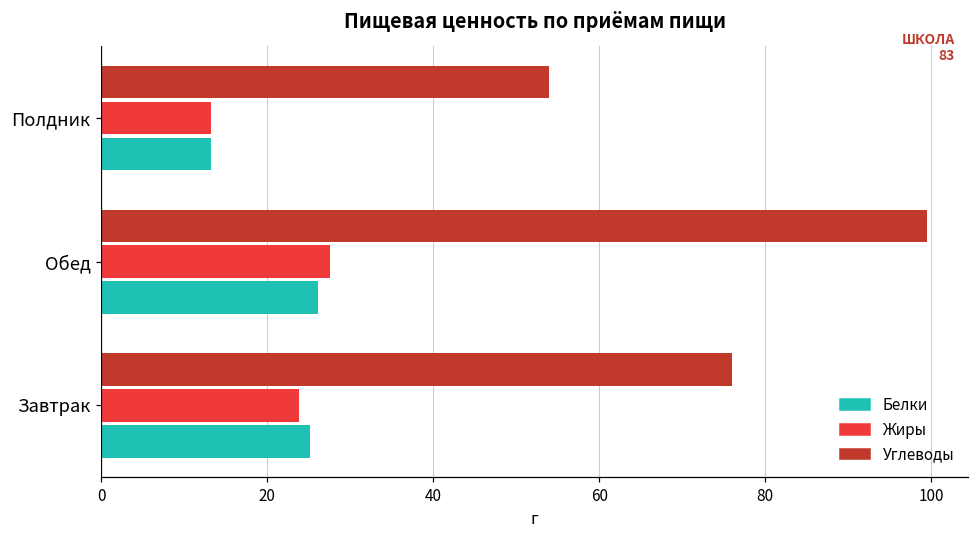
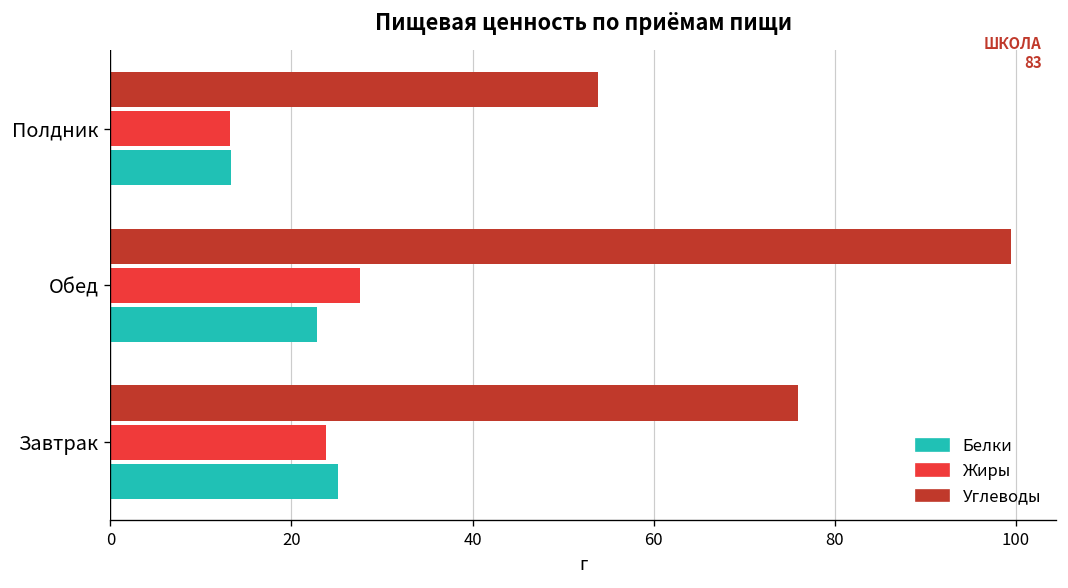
  {
    "Белки": {
      "Полдник": 13,
-     "Обед": 26,
+     "Обед": 23,
      "Завтрак": 25
    }
  }
